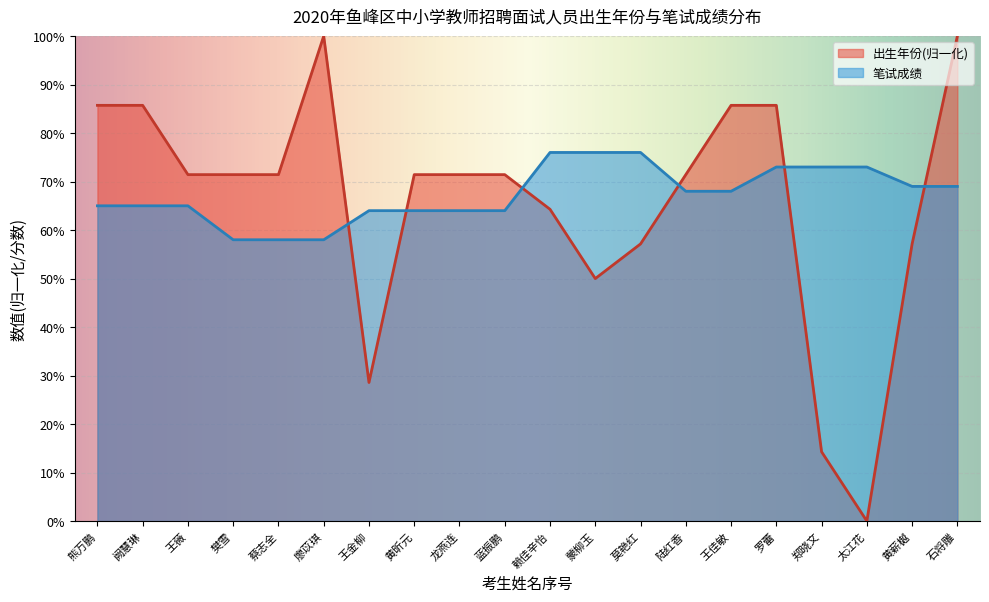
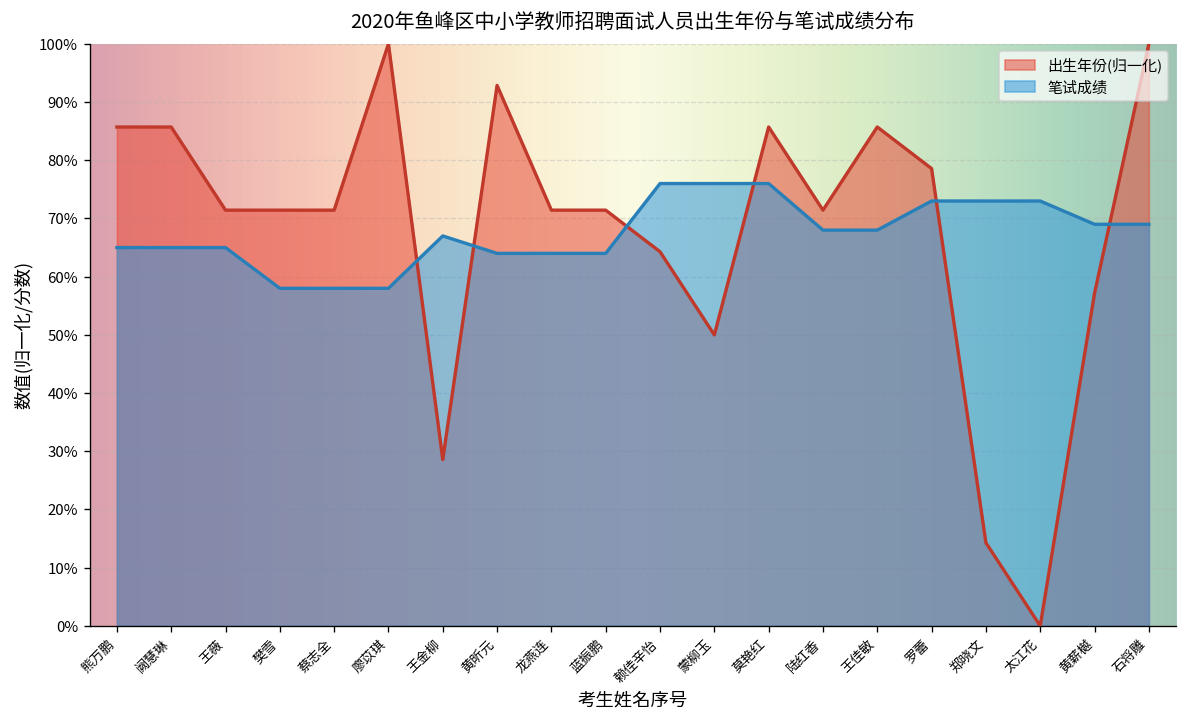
  {
    "出生年份(归一化)": {
      "熊万鹏": "86%",
      "阙慧琳": "86%",
      "王薇": "71%",
      "樊雪": "71%",
      "蔡志全": "71%",
      "廖苡琪": "100%",
      "王金柳": "29%",
-     "黄昕元": "71%",
+     "黄昕元": "93%",
      "龙燕连": "71%",
      "蓝振鹏": "71%",
      "赖佳辛怡": "64%",
      "蒙柳玉": "50%",
-     "莫艳红": "57%",
+     "莫艳红": "86%",
      "陆红香": "71%",
      "王佳敏": "86%",
-     "罗蕾": "86%",
+     "罗蕾": "79%",
      "郑晓文": "14%",
      "太江花": "0%",
      "黄薪樾": "57%",
      "石将雕": "100%"
    },
    "笔试成绩": {
      "熊万鹏": "65%",
      "阙慧琳": "65%",
      "王薇": "65%",
      "樊雪": "58%",
      "蔡志全": "58%",
      "廖苡琪": "58%",
-     "王金柳": "64%",
+     "王金柳": "67%",
      "黄昕元": "64%",
      "龙燕连": "64%",
      "蓝振鹏": "64%",
      "赖佳辛怡": "76%",
      "蒙柳玉": "76%",
      "莫艳红": "76%",
      "陆红香": "68%",
      "王佳敏": "68%",
      "罗蕾": "73%",
      "郑晓文": "73%",
      "太江花": "73%",
      "黄薪樾": "69%",
      "石将雕": "69%"
    }
  }
